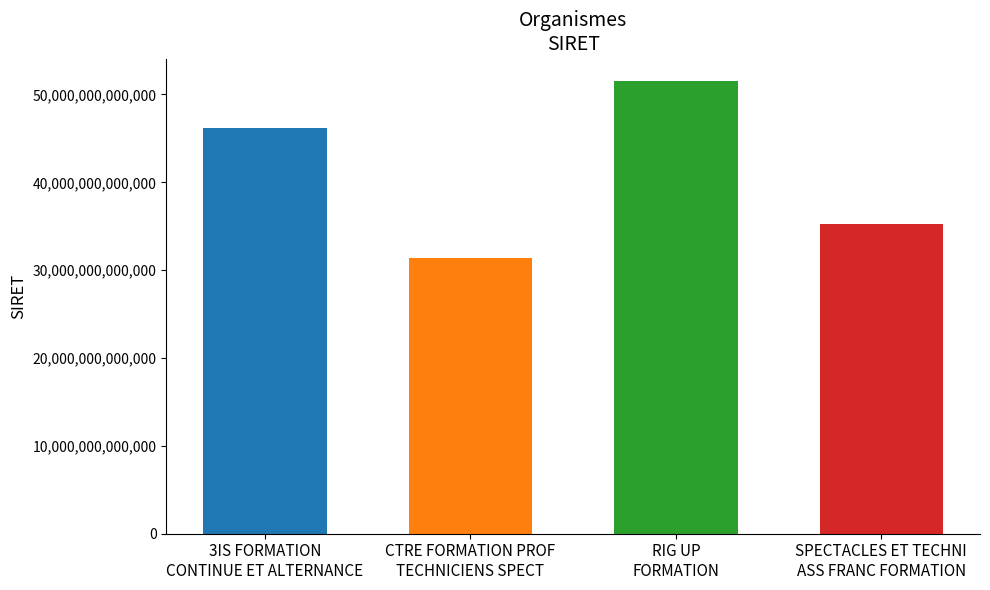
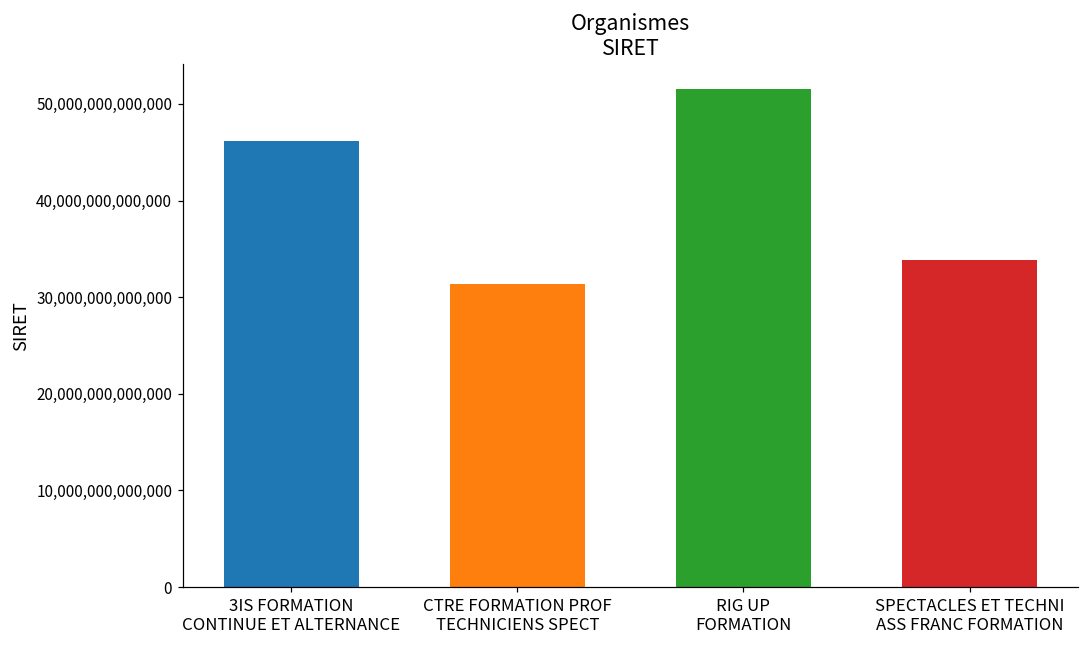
  {
    "3IS FORMATION CONTINUE ET ALTERNANCE": "46,000,000,000,000",
    "CTRE FORMATION PROF TECHNICIENS SPECT": "31,000,000,000,000",
    "RIG UP FORMATION": "52,000,000,000,000",
-   "SPECTACLES ET TECHNI ASS FRANC FORMATION": "35,000,000,000,000"
+   "SPECTACLES ET TECHNI ASS FRANC FORMATION": "34,000,000,000,000"
  }
